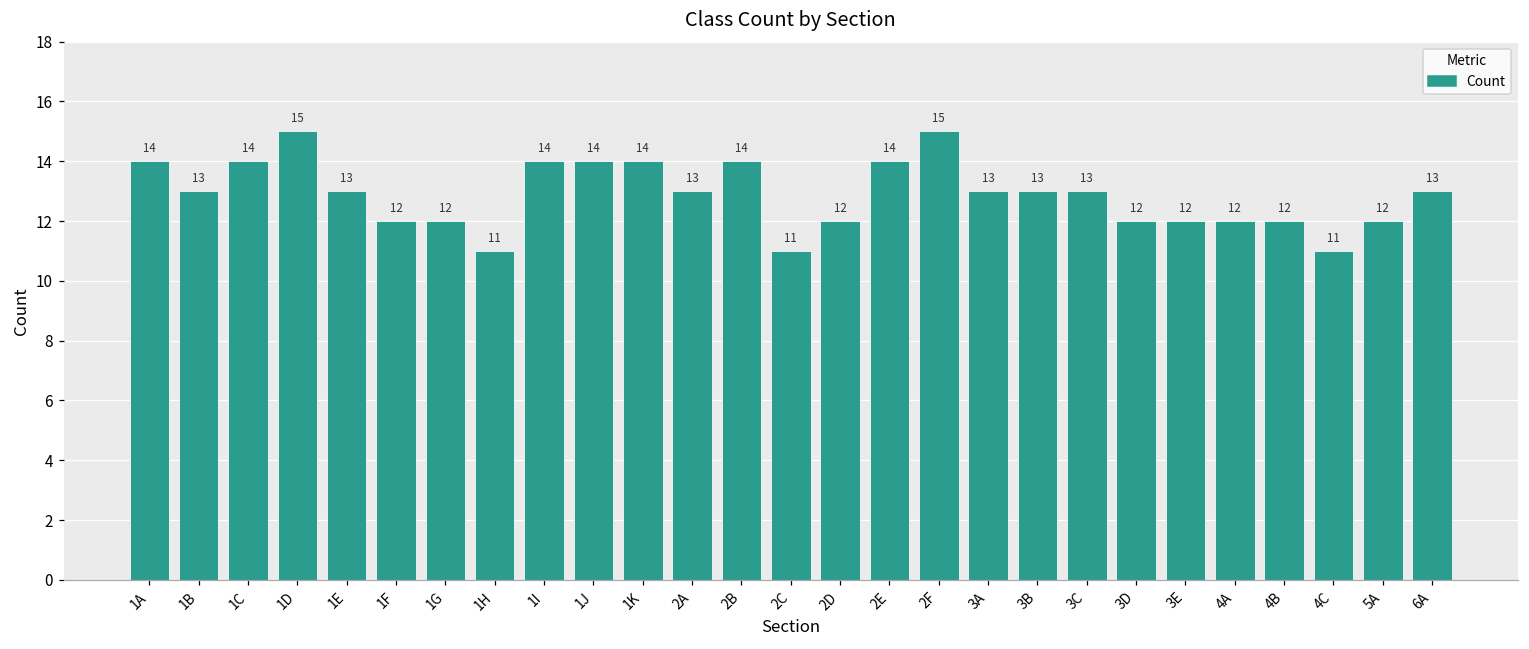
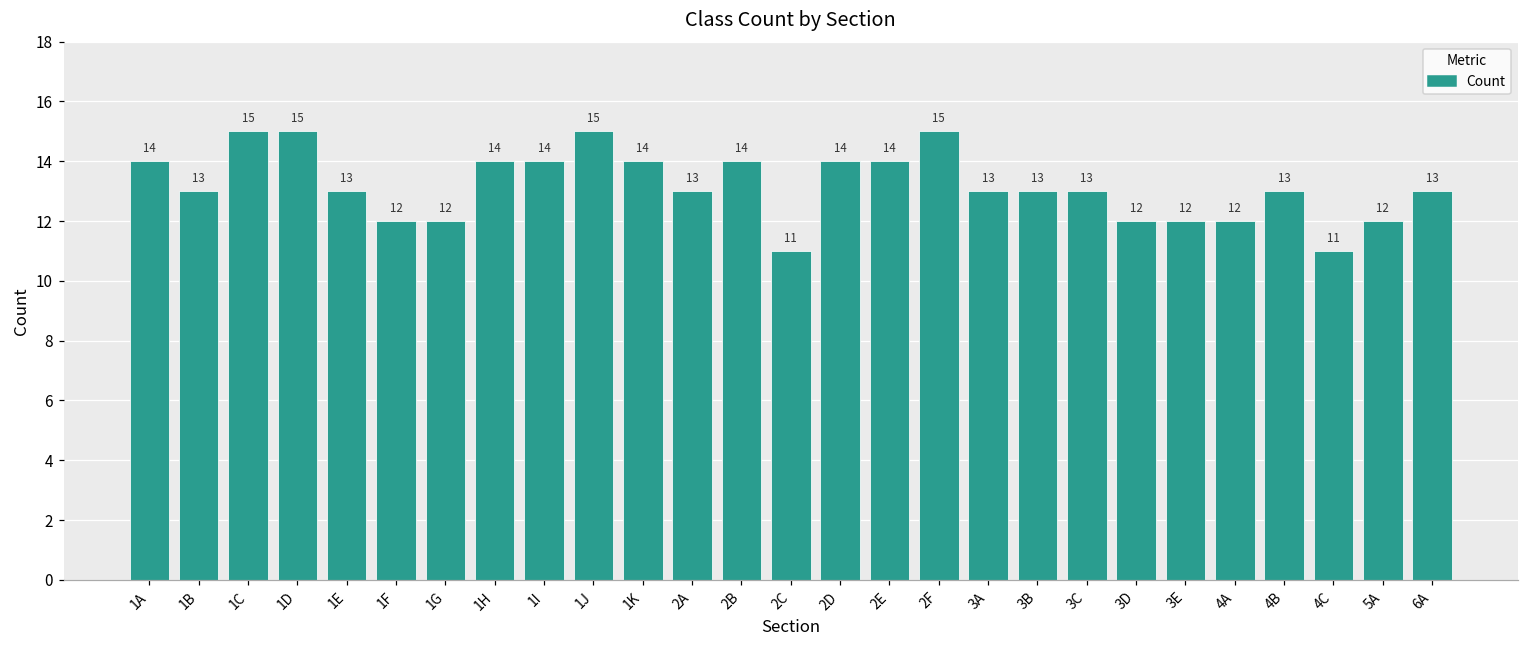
  {
    "1A": 14,
    "1B": 13,
-   "1C": 14,
+   "1C": 15,
    "1D": 15,
    "1E": 13,
    "1F": 12,
    "1G": 12,
-   "1H": 11,
+   "1H": 14,
    "1I": 14,
-   "1J": 14,
+   "1J": 15,
    "1K": 14,
    "2A": 13,
    "2B": 14,
    "2C": 11,
-   "2D": 12,
+   "2D": 14,
    "2E": 14,
    "2F": 15,
    "3A": 13,
    "3B": 13,
    "3C": 13,
    "3D": 12,
    "3E": 12,
    "4A": 12,
-   "4B": 12,
+   "4B": 13,
    "4C": 11,
    "5A": 12,
    "6A": 13
  }
